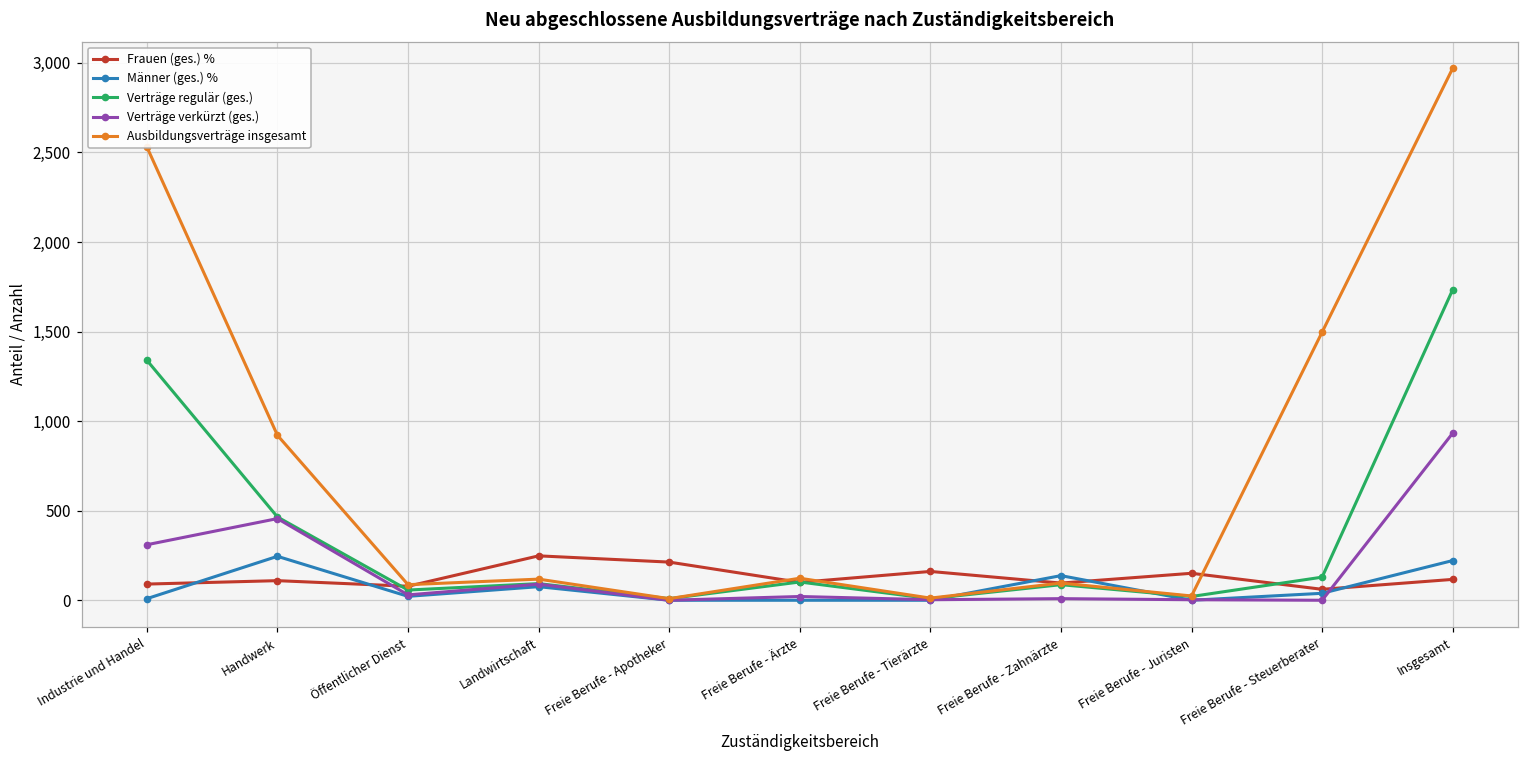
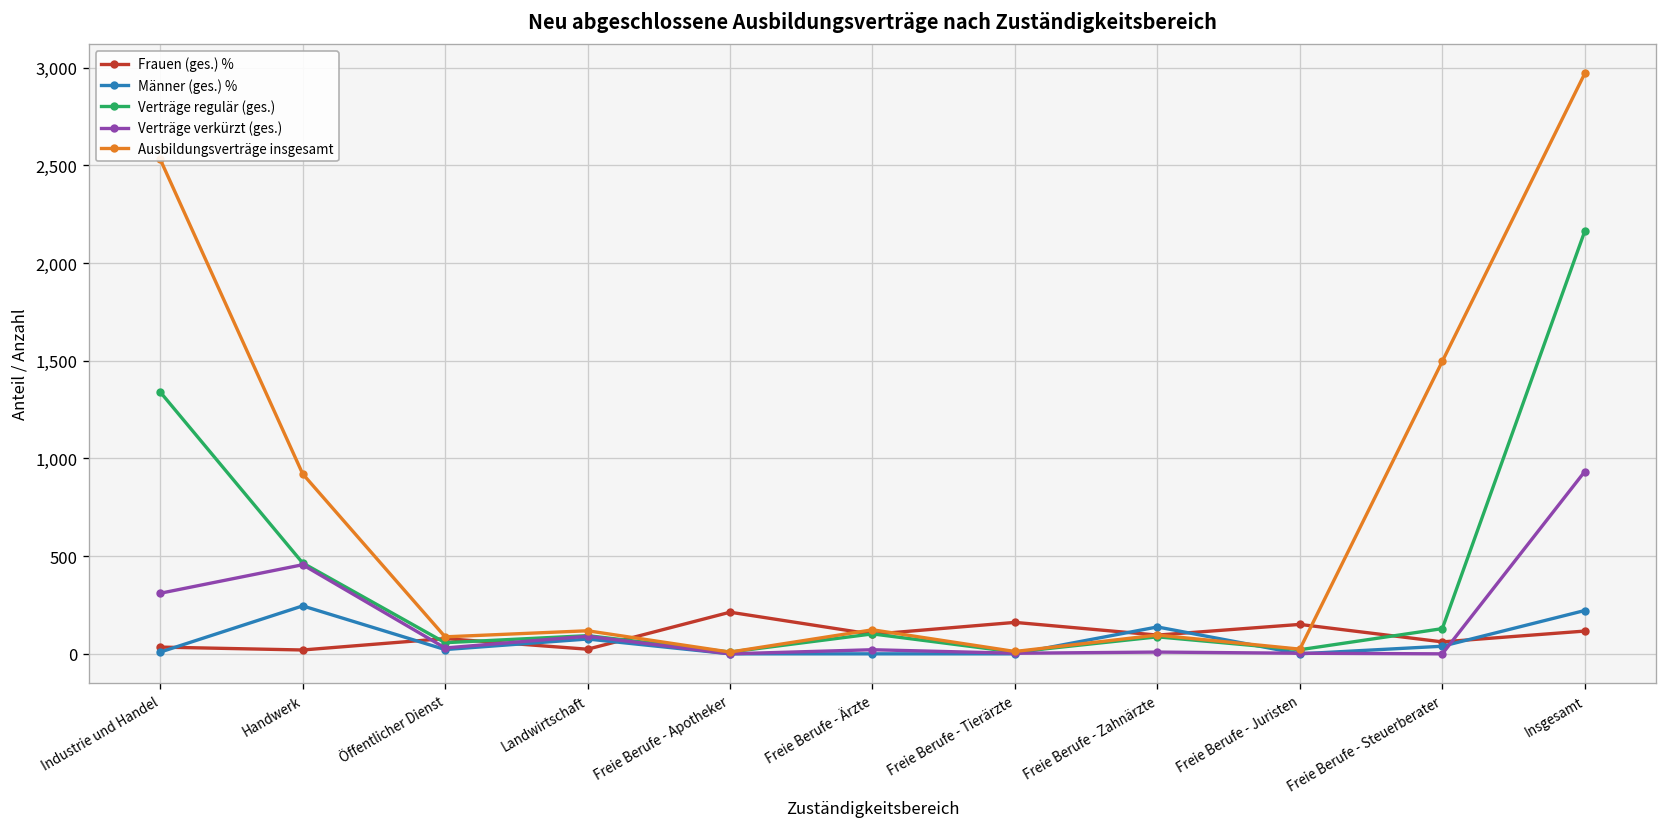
  {
    "Frauen (ges.) %": {
-     "Industrie und Handel": "90",
-     "Handwerk": "110",
-     "Landwirtschaft": "250",
+     "Industrie und Handel": "30",
+     "Handwerk": "20",
+     "Landwirtschaft": "20",
      "Freie Berufe - Apotheker": "210",
      "Freie Berufe - Tierärzte": "160",
      "Freie Berufe - Juristen": "150",
      "Freie Berufe - Steuerberater": "60",
      "Insgesamt": "120"
    },
    "Männer (ges.) %": {
      "Industrie und Handel": "10",
      "Handwerk": "250",
      "Freie Berufe - Ärzte": "0",
      "Freie Berufe - Zahnärzte": "140",
      "Freie Berufe - Steuerberater": "40",
      "Insgesamt": "220"
    },
    "Verträge regulär (ges.)": {
      "Industrie und Handel": "1,340",
      "Öffentlicher Dienst": "60",
      "Freie Berufe - Steuerberater": "130",
-     "Insgesamt": "1,730"
+     "Insgesamt": "2,160"
    },
    "Verträge verkürzt (ges.)": {
      "Industrie und Handel": "310",
      "Freie Berufe - Ärzte": "20",
      "Freie Berufe - Zahnärzte": "10",
      "Freie Berufe - Steuerberater": "0",
      "Insgesamt": "930"
    },
    "Ausbildungsverträge insgesamt": {
      "Industrie und Handel": "2,530",
      "Handwerk": "920",
      "Landwirtschaft": "120",
      "Freie Berufe - Ärzte": "120",
      "Freie Berufe - Steuerberater": "1,500",
      "Insgesamt": "2,970"
    }
  }
